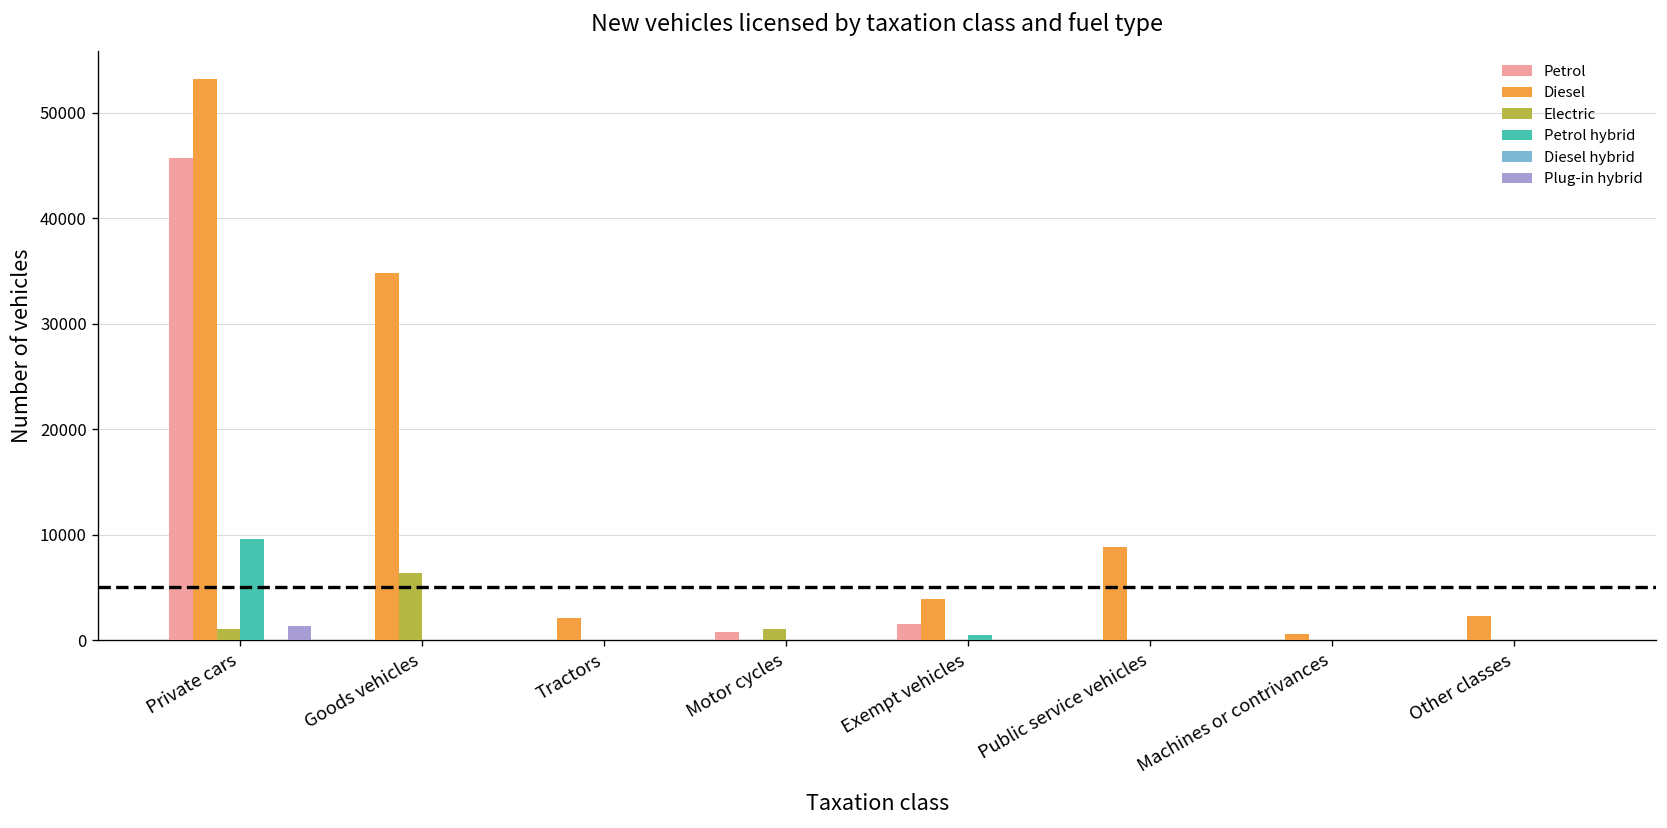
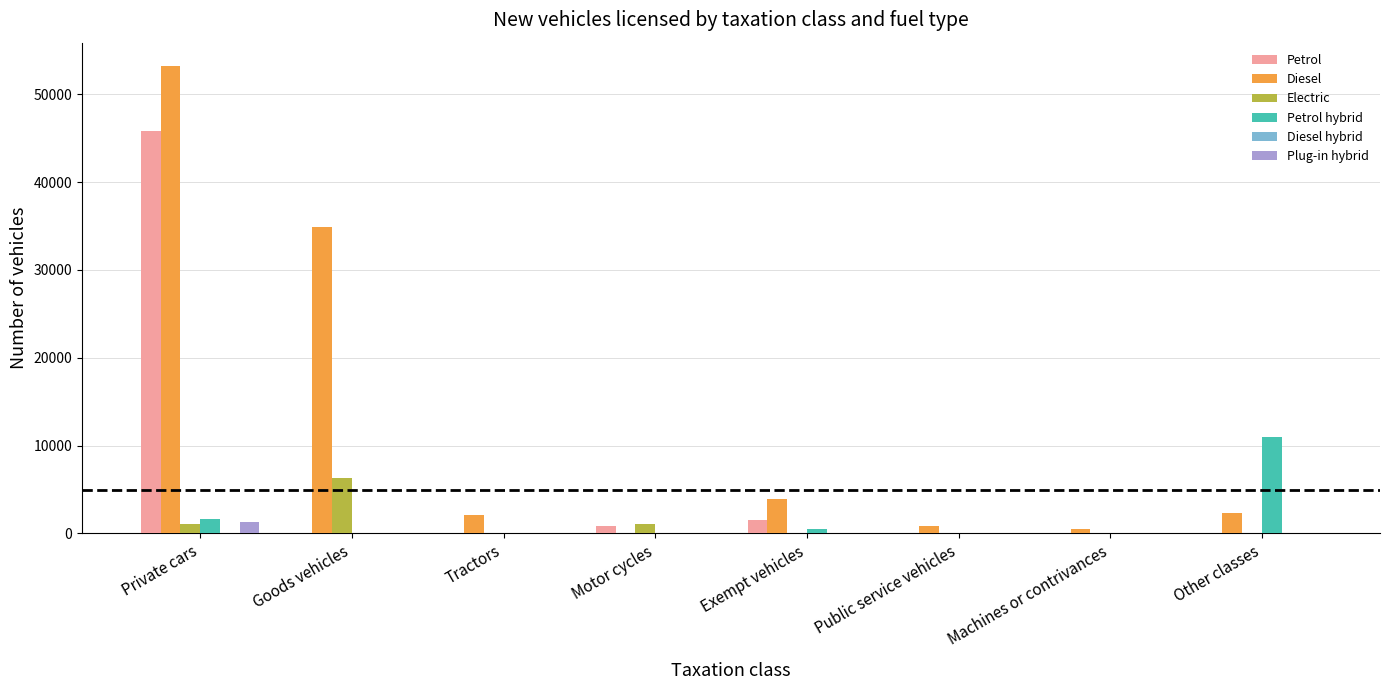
  {
    "Petrol": {
      "Private cars": 46000,
      "Motor cycles": 1000,
      "Exempt vehicles": 2000,
      "Machines or contrivances": 0,
      "Other classes": 0
    },
    "Diesel": {
      "Private cars": 53000,
      "Goods vehicles": 35000,
      "Tractors": 2000,
      "Motor cycles": 0,
      "Exempt vehicles": 4000,
-     "Public service vehicles": 9000,
+     "Public service vehicles": 1000,
      "Machines or contrivances": 1000,
      "Other classes": 2000
    },
    "Electric": {
      "Private cars": 1000,
      "Goods vehicles": 6000,
      "Tractors": 0,
      "Motor cycles": 1000,
      "Other classes": 0
    },
    "Petrol hybrid": {
-     "Private cars": 10000,
+     "Private cars": 2000,
      "Goods vehicles": 0,
      "Tractors": 0,
      "Motor cycles": 0,
      "Exempt vehicles": 1000,
      "Machines or contrivances": 0,
-     "Other classes": 0
+     "Other classes": 11000
    }
  }
